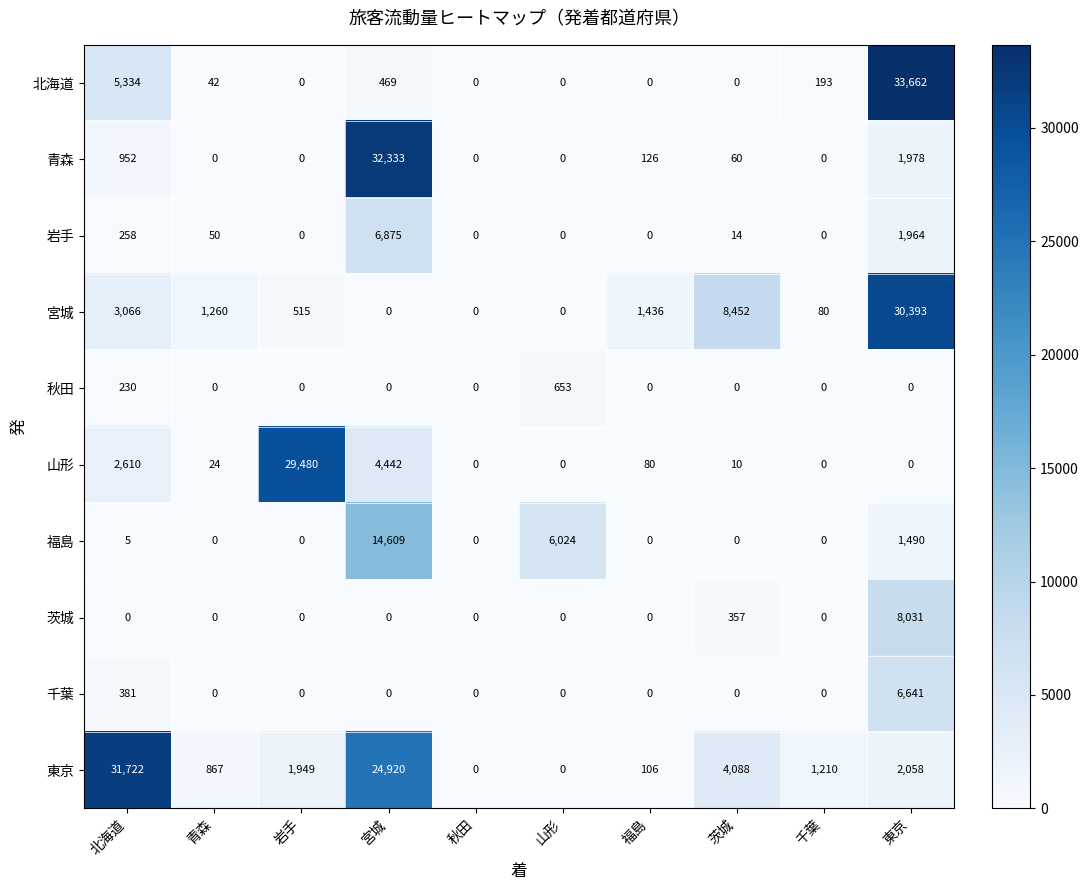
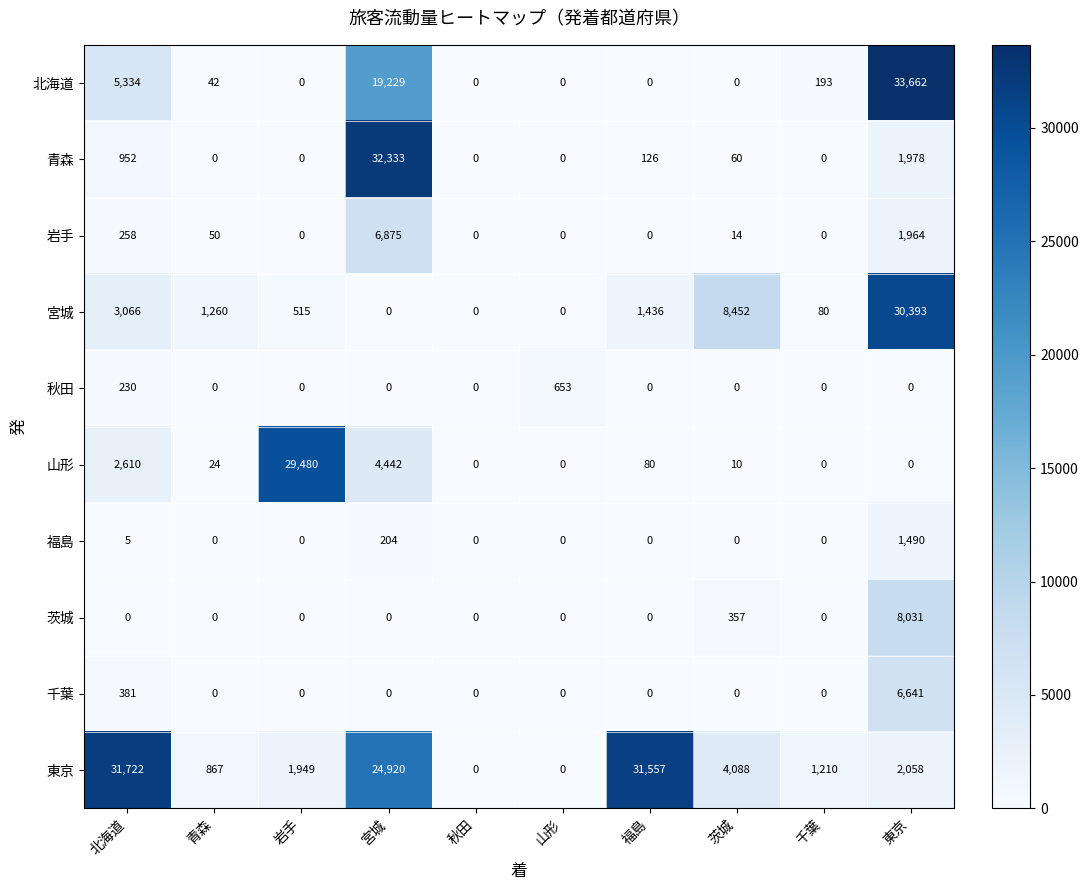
  {
    "北海道": {
      "北海道": "5,334",
      "青森": "42",
      "岩手": "0",
-     "宮城": "469",
+     "宮城": "19,229",
      "秋田": "0",
      "山形": "0",
      "福島": "0",
      "茨城": "0",
      "千葉": "193",
      "東京": "33,662"
    },
    "青森": {
      "北海道": "952",
      "青森": "0",
      "岩手": "0",
      "宮城": "32,333",
      "秋田": "0",
      "山形": "0",
      "福島": "126",
      "茨城": "60",
      "千葉": "0",
      "東京": "1,978"
    },
    "岩手": {
      "北海道": "258",
      "青森": "50",
      "岩手": "0",
      "宮城": "6,875",
      "秋田": "0",
      "山形": "0",
      "福島": "0",
      "茨城": "14",
      "千葉": "0",
      "東京": "1,964"
    },
    "宮城": {
      "北海道": "3,066",
      "青森": "1,260",
      "岩手": "515",
      "宮城": "0",
      "秋田": "0",
      "山形": "0",
      "福島": "1,436",
      "茨城": "8,452",
      "千葉": "80",
      "東京": "30,393"
    },
    "秋田": {
      "北海道": "230",
      "青森": "0",
      "岩手": "0",
      "宮城": "0",
      "秋田": "0",
      "山形": "653",
      "福島": "0",
      "茨城": "0",
      "千葉": "0",
      "東京": "0"
    },
    "山形": {
      "北海道": "2,610",
      "青森": "24",
      "岩手": "29,480",
      "宮城": "4,442",
      "秋田": "0",
      "山形": "0",
      "福島": "80",
      "茨城": "10",
      "千葉": "0",
      "東京": "0"
    },
    "福島": {
      "北海道": "5",
      "青森": "0",
      "岩手": "0",
-     "宮城": "14,609",
+     "宮城": "204",
      "秋田": "0",
-     "山形": "6,024",
+     "山形": "0",
      "福島": "0",
      "茨城": "0",
      "千葉": "0",
      "東京": "1,490"
    },
    "茨城": {
      "北海道": "0",
      "青森": "0",
      "岩手": "0",
      "宮城": "0",
      "秋田": "0",
      "山形": "0",
      "福島": "0",
      "茨城": "357",
      "千葉": "0",
      "東京": "8,031"
    },
    "千葉": {
      "北海道": "381",
      "青森": "0",
      "岩手": "0",
      "宮城": "0",
      "秋田": "0",
      "山形": "0",
      "福島": "0",
      "茨城": "0",
      "千葉": "0",
      "東京": "6,641"
    },
    "東京": {
      "北海道": "31,722",
      "青森": "867",
      "岩手": "1,949",
      "宮城": "24,920",
      "秋田": "0",
      "山形": "0",
-     "福島": "106",
+     "福島": "31,557",
      "茨城": "4,088",
      "千葉": "1,210",
      "東京": "2,058"
    }
  }
